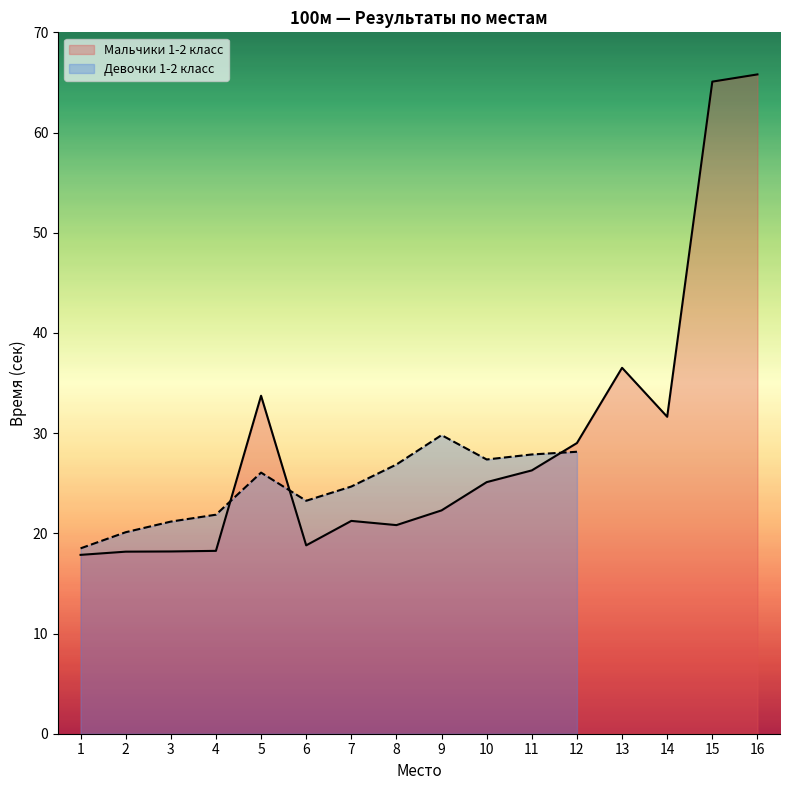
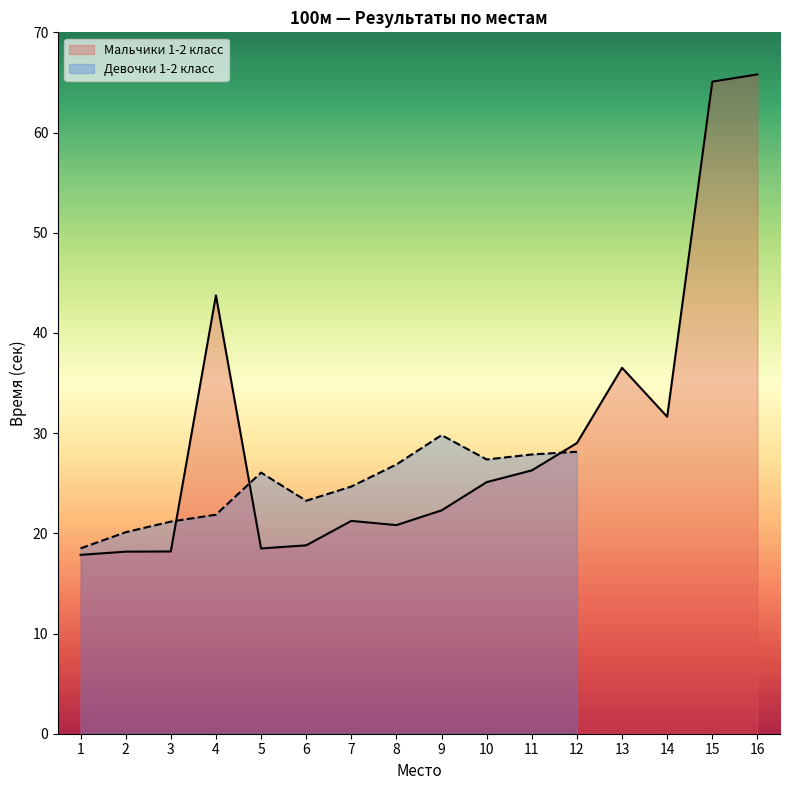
  {
    "Мальчики 1-2 класс": {
      "1": 17.9,
      "2": 18.2,
      "3": 18.2,
-     "4": 18.3,
-     "5": 33.7,
+     "4": 43.8,
+     "5": 18.5,
      "6": 18.8,
      "7": 21.2,
      "8": 20.8,
      "9": 22.3,
      "10": 25.1,
      "11": 26.3,
      "12": 29.0,
      "13": 36.5,
      "14": 31.6,
      "15": 65.1,
      "16": 65.8
    },
    "Девочки 1-2 класс": {
      "1": 18.5,
      "2": 20.1,
      "3": 21.2,
      "4": 21.9,
      "5": 26.1,
      "6": 23.3,
      "7": 24.7,
      "8": 26.9,
      "9": 29.8,
      "10": 27.4,
      "11": 27.9,
      "12": 28.1
    }
  }
